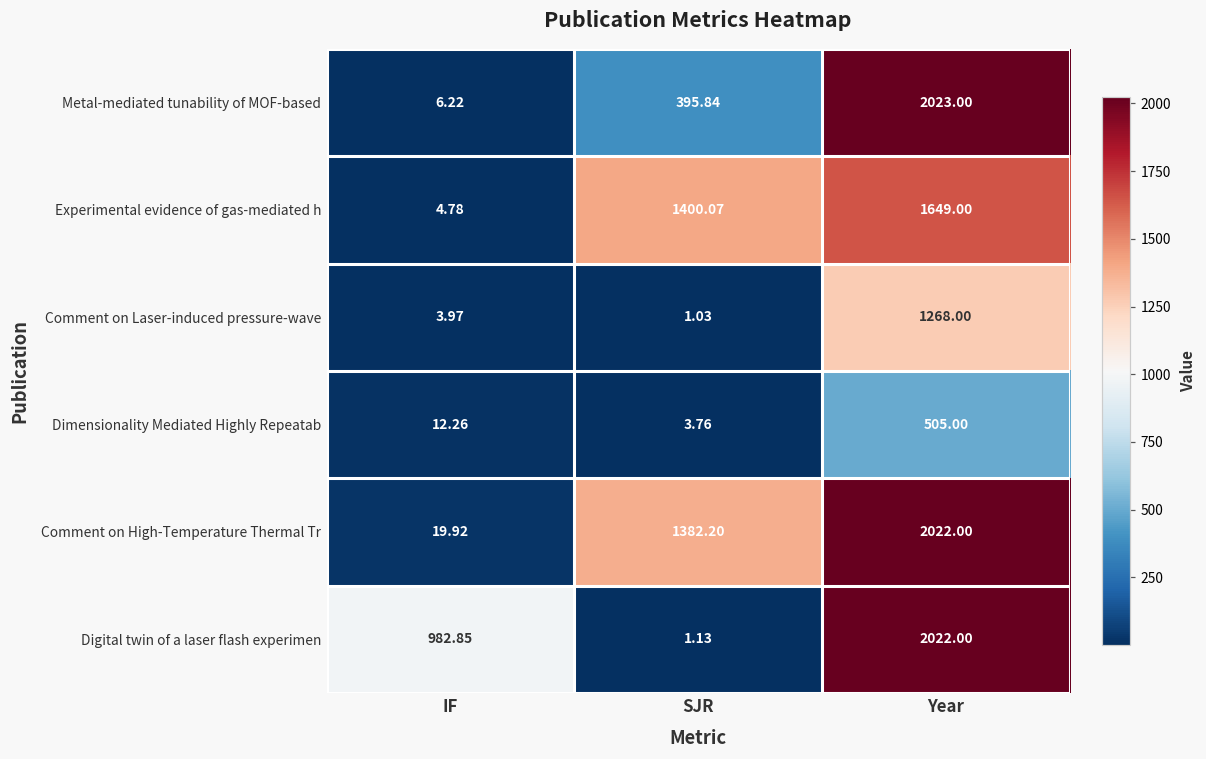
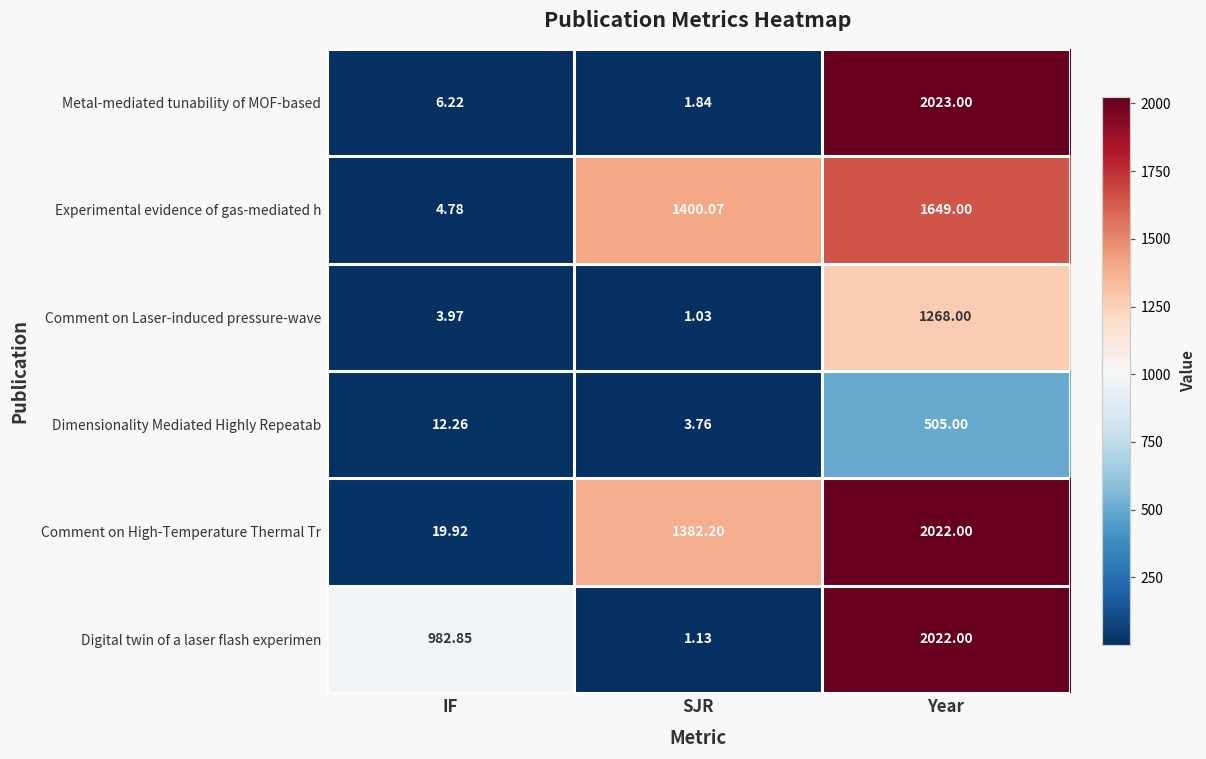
  {
    "Metal-mediated tunability of MOF-based": {
      "IF": 6.22,
-     "SJR": 395.84,
+     "SJR": 1.84,
      "Year": 2023.00
    },
    "Experimental evidence of gas-mediated h": {
      "IF": 4.78,
      "SJR": 1400.07,
      "Year": 1649.00
    },
    "Comment on Laser-induced pressure-wave": {
      "IF": 3.97,
      "SJR": 1.03,
      "Year": 1268.00
    },
    "Dimensionality Mediated Highly Repeatab": {
      "IF": 12.26,
      "SJR": 3.76,
      "Year": 505.00
    },
    "Comment on High-Temperature Thermal Tr": {
      "IF": 19.92,
      "SJR": 1382.20,
      "Year": 2022.00
    },
    "Digital twin of a laser flash experimen": {
      "IF": 982.85,
      "SJR": 1.13,
      "Year": 2022.00
    }
  }
